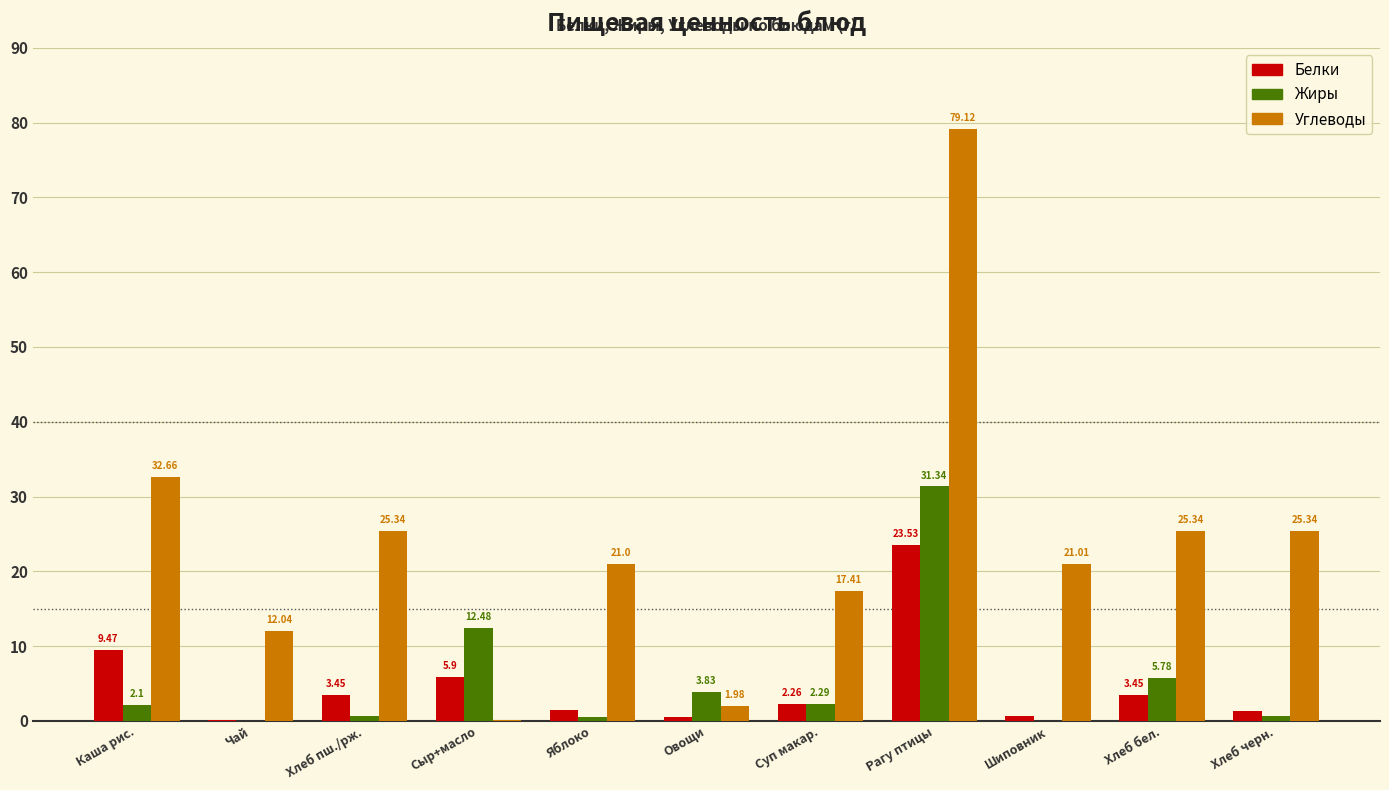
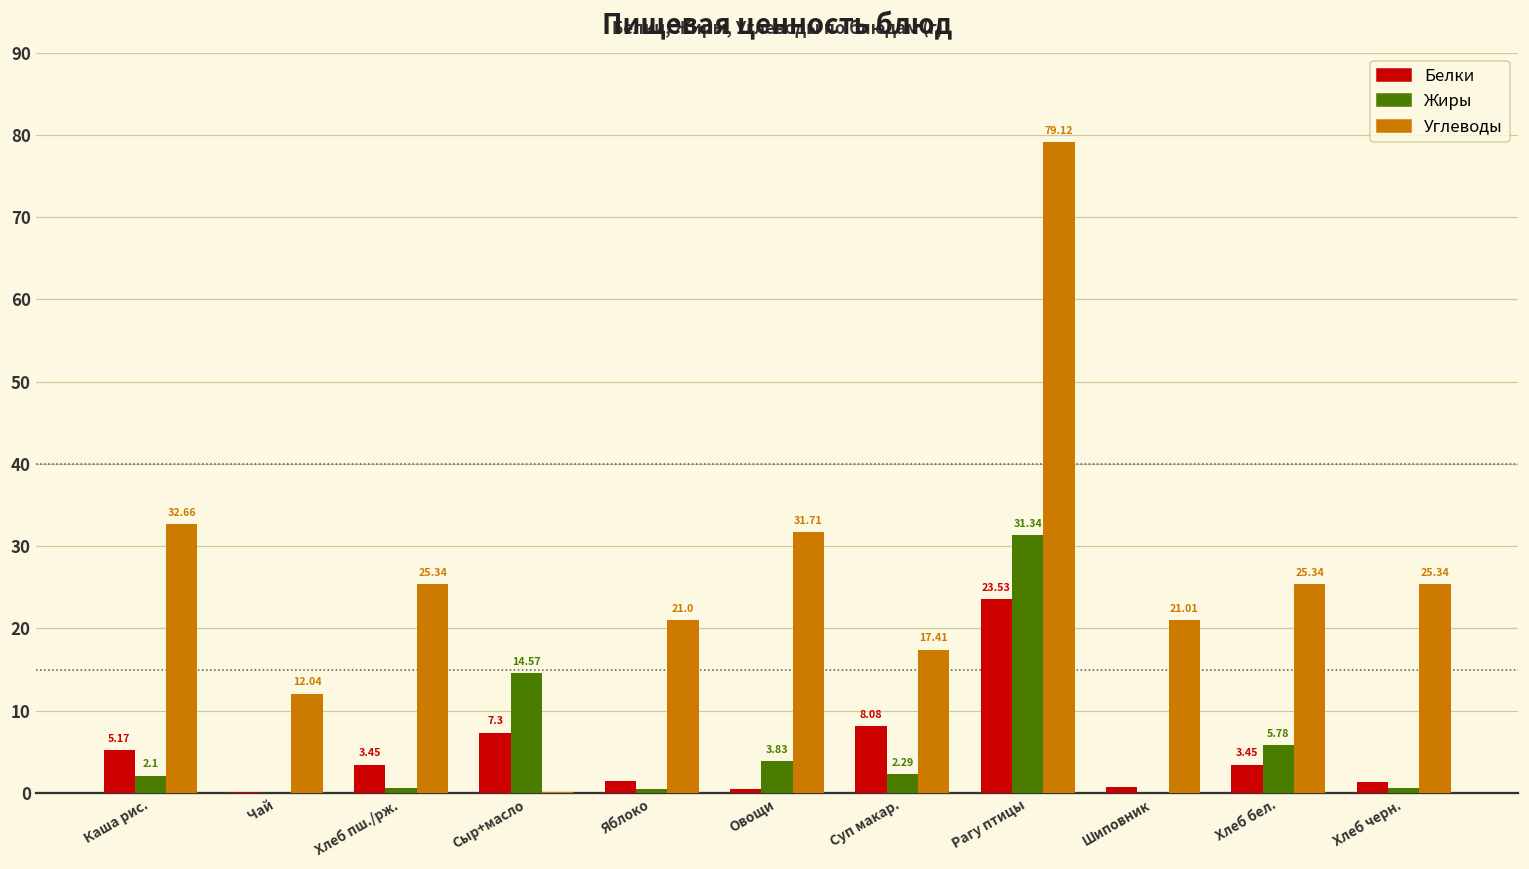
  {
    "Белки": {
-     "Каша рис.": 9.47,
+     "Каша рис.": 5.17,
      "Хлеб пш./рж.": 3.45,
-     "Сыр+масло": 5.9,
-     "Суп макар.": 2.26,
+     "Сыр+масло": 7.3,
+     "Суп макар.": 8.08,
      "Рагу птицы": 23.53,
      "Хлеб бел.": 3.45
    },
    "Жиры": {
      "Каша рис.": 2.1,
-     "Сыр+масло": 12.48,
+     "Сыр+масло": 14.57,
      "Овощи": 3.83,
      "Суп макар.": 2.29,
      "Рагу птицы": 31.34,
      "Хлеб бел.": 5.78
    },
    "Углеводы": {
      "Каша рис.": 32.66,
      "Чай": 12.04,
      "Хлеб пш./рж.": 25.34,
      "Яблоко": 21.0,
-     "Овощи": 1.98,
+     "Овощи": 31.71,
      "Суп макар.": 17.41,
      "Рагу птицы": 79.12,
      "Шиповник": 21.01,
      "Хлеб бел.": 25.34,
      "Хлеб черн.": 25.34
    }
  }
